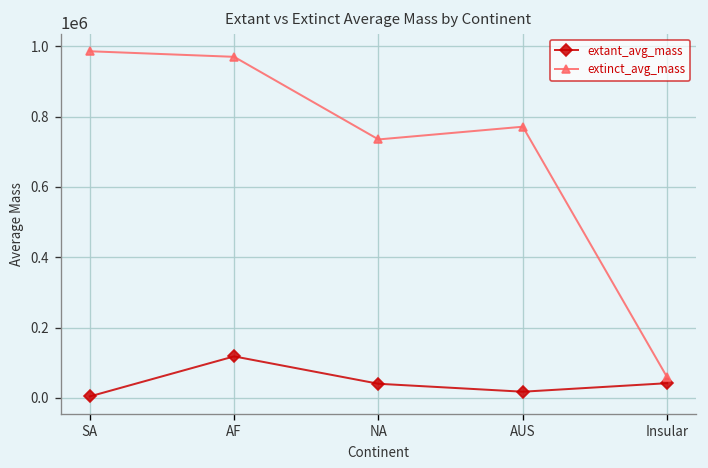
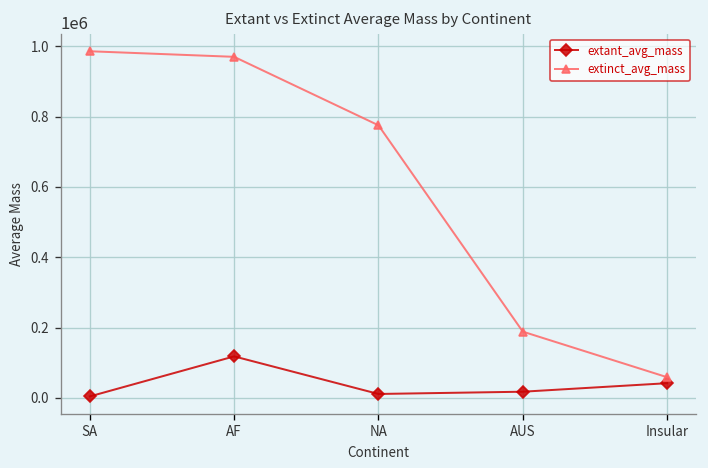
  {
    "extant_avg_mass": {
      "SA": 0,
      "AF": 120000,
-     "NA": 40000,
+     "NA": 10000,
      "AUS": 20000,
      "Insular": 40000
    },
    "extinct_avg_mass": {
      "SA": 990000,
      "AF": 970000,
-     "NA": 740000,
-     "AUS": 770000,
+     "NA": 780000,
+     "AUS": 190000,
      "Insular": 60000
    }
  }
